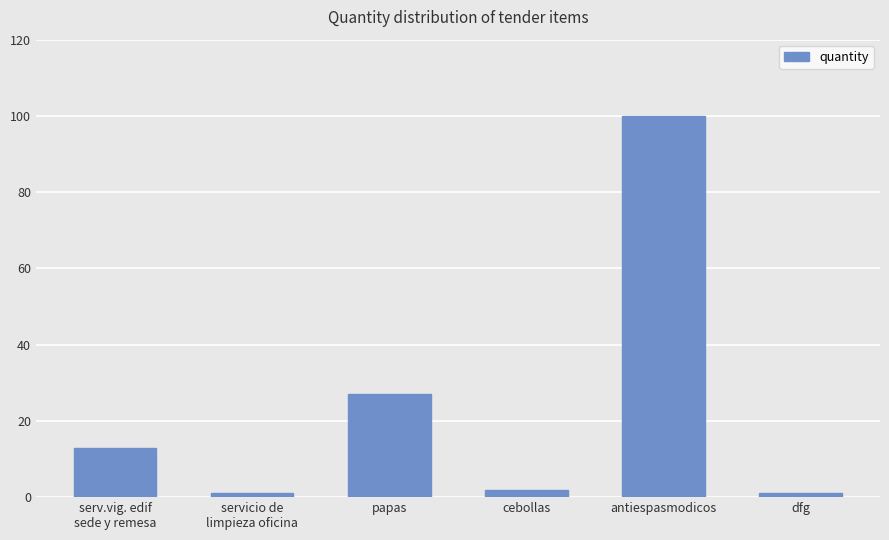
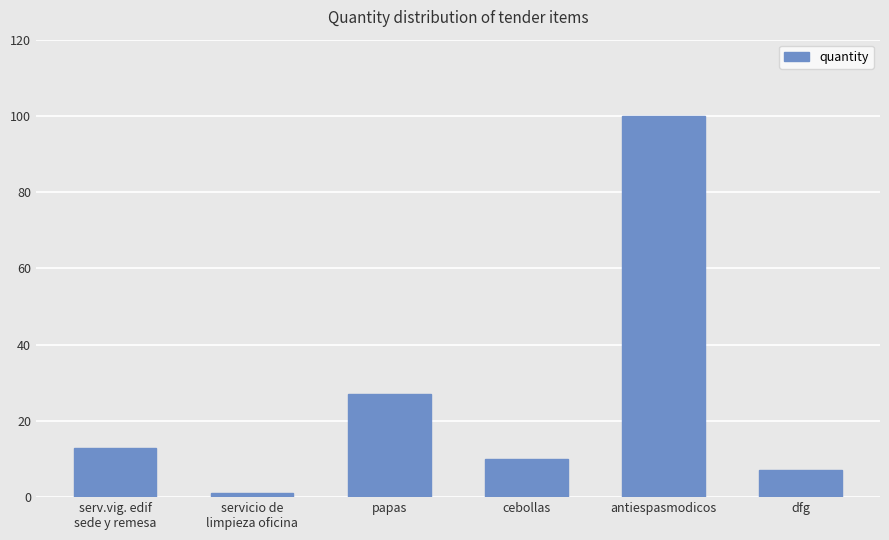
  {
    "serv.vig. edif sede y remesa": 13,
    "servicio de limpieza oficina": 1,
    "papas": 27,
-   "cebollas": 2,
+   "cebollas": 10,
    "antiespasmodicos": 100,
-   "dfg": 1
+   "dfg": 7
  }
